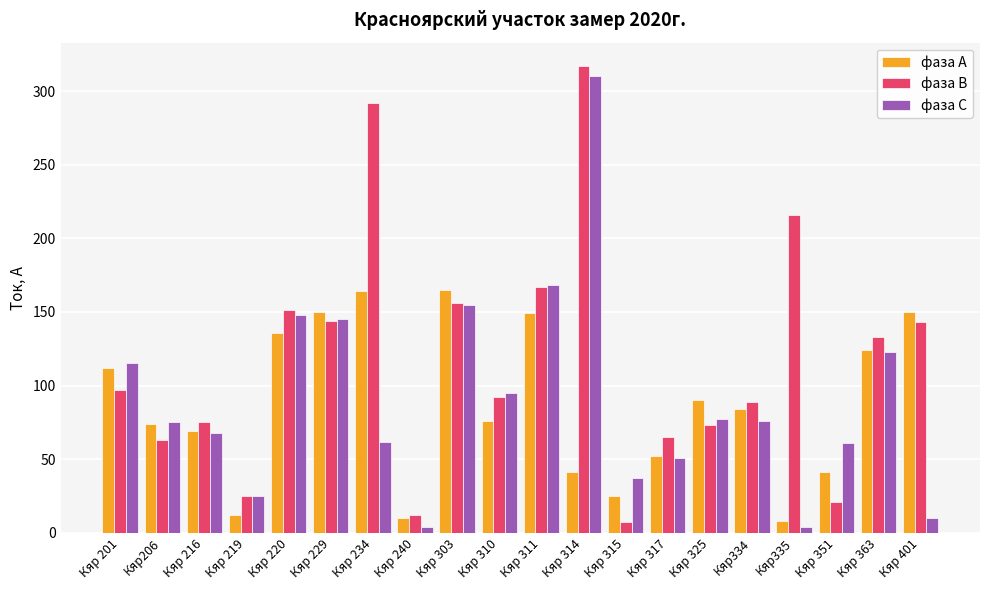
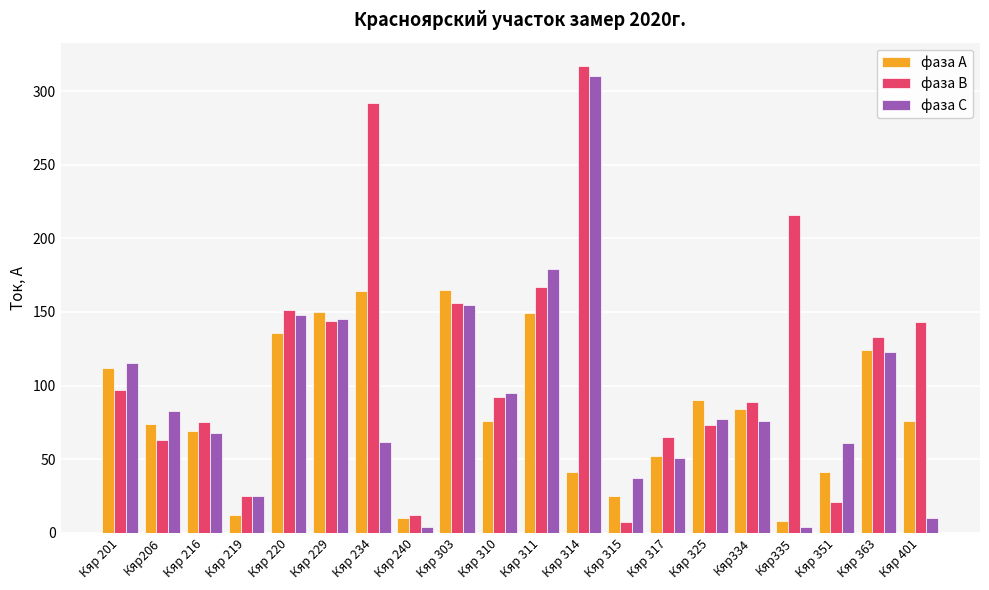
  {
    "фаза А": {
      "Кяр 201": 112,
      "Кяр206": 74,
      "Кяр 216": 69,
      "Кяр 219": 12,
      "Кяр 220": 136,
      "Кяр 229": 150,
      "Кяр 234": 164,
      "Кяр 240": 10,
      "Кяр 303": 165,
      "Кяр 310": 76,
      "Кяр 311": 149,
      "Кяр 314": 41,
      "Кяр 315": 25,
      "Кяр 317": 52,
      "Кяр 325": 90,
      "Кяр334": 84,
      "Кяр335": 8,
      "Кяр 351": 41,
      "Кяр 363": 124,
-     "Кяр 401": 150
+     "Кяр 401": 76
    },
    "фаза В": {
      "Кяр 201": 97,
      "Кяр206": 63,
      "Кяр 216": 75,
      "Кяр 219": 25,
      "Кяр 220": 151,
      "Кяр 229": 144,
      "Кяр 234": 292,
      "Кяр 240": 12,
      "Кяр 303": 156,
      "Кяр 310": 92,
      "Кяр 311": 167,
      "Кяр 314": 317,
      "Кяр 315": 7,
      "Кяр 317": 65,
      "Кяр 325": 73,
      "Кяр334": 89,
      "Кяр335": 216,
      "Кяр 351": 21,
      "Кяр 363": 133,
      "Кяр 401": 143
    },
    "фаза С": {
      "Кяр 201": 115,
-     "Кяр206": 75,
+     "Кяр206": 83,
      "Кяр 216": 68,
      "Кяр 219": 25,
      "Кяр 220": 148,
      "Кяр 229": 145,
      "Кяр 234": 62,
      "Кяр 240": 4,
      "Кяр 303": 155,
      "Кяр 310": 95,
-     "Кяр 311": 168,
+     "Кяр 311": 179,
      "Кяр 314": 310,
      "Кяр 315": 37,
      "Кяр 317": 51,
      "Кяр 325": 77,
      "Кяр334": 76,
      "Кяр335": 4,
      "Кяр 351": 61,
      "Кяр 363": 123,
      "Кяр 401": 10
    }
  }
